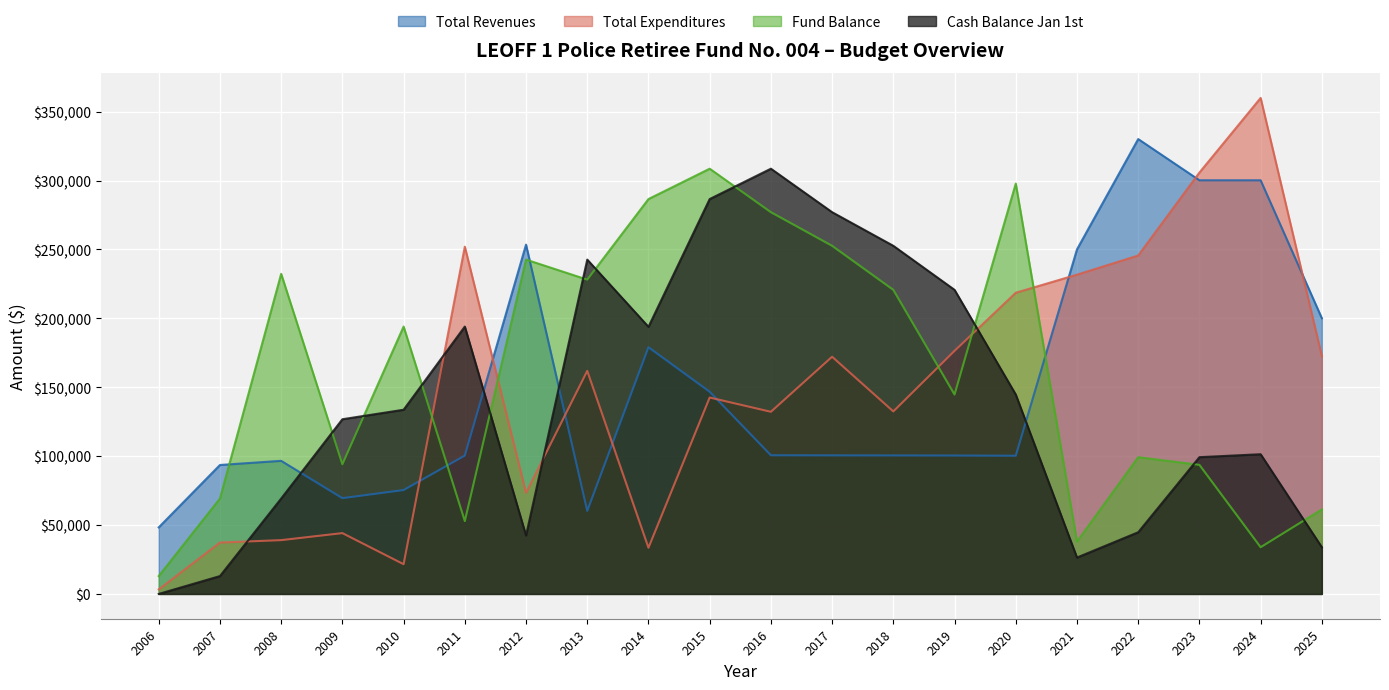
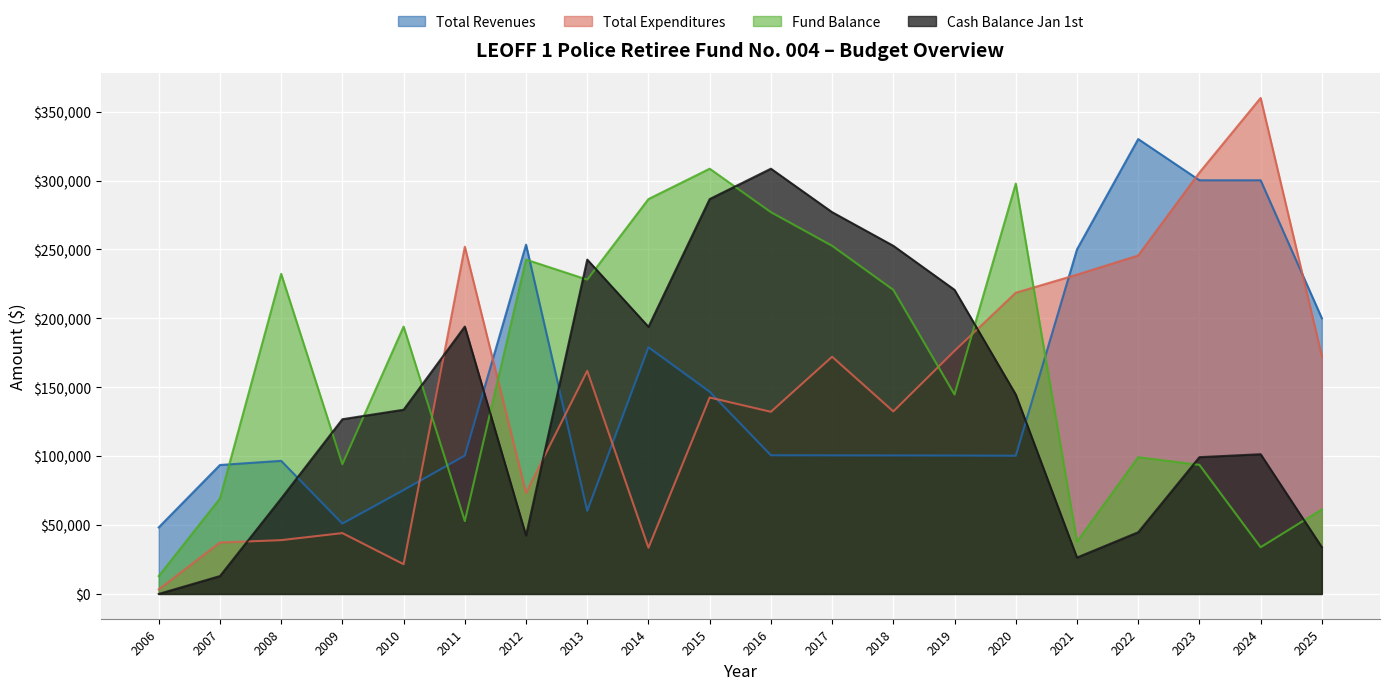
  {
    "Total Revenues": {
      "2006": "$48,000",
      "2007": "$94,000",
      "2008": "$97,000",
-     "2009": "$70,000",
+     "2009": "$51,000",
      "2010": "$75,000",
      "2011": "$100,000",
      "2012": "$254,000",
      "2013": "$60,000",
      "2014": "$179,000",
      "2015": "$147,000",
      "2016": "$101,000",
      "2017": "$101,000",
      "2018": "$101,000",
      "2019": "$100,000",
      "2020": "$100,000",
      "2021": "$250,000",
      "2022": "$330,000",
      "2023": "$300,000",
      "2024": "$300,000",
      "2025": "$200,000"
    },
    "Total Expenditures": {
      "2006": "$3,000",
      "2007": "$37,000",
      "2008": "$39,000",
      "2009": "$44,000",
      "2010": "$22,000",
      "2011": "$252,000",
      "2012": "$73,000",
      "2013": "$162,000",
      "2014": "$34,000",
      "2015": "$143,000",
      "2016": "$132,000",
      "2017": "$172,000",
      "2018": "$132,000",
      "2019": "$176,000",
      "2020": "$219,000",
      "2021": "$232,000",
      "2022": "$246,000",
      "2023": "$306,000",
      "2024": "$360,000",
      "2025": "$173,000"
    },
    "Fund Balance": {
      "2006": "$13,000",
      "2007": "$69,000",
      "2008": "$232,000",
      "2009": "$94,000",
      "2010": "$194,000",
      "2011": "$53,000",
      "2012": "$243,000",
      "2013": "$228,000",
      "2014": "$287,000",
      "2015": "$309,000",
      "2016": "$277,000",
      "2017": "$253,000",
      "2018": "$221,000",
      "2019": "$145,000",
      "2020": "$298,000",
      "2021": "$38,000",
      "2022": "$99,000",
      "2023": "$94,000",
      "2024": "$34,000",
      "2025": "$61,000"
    },
    "Cash Balance Jan 1st": {
      "2006": "$0",
      "2007": "$13,000",
      "2008": "$69,000",
      "2009": "$127,000",
      "2010": "$134,000",
      "2011": "$194,000",
      "2012": "$42,000",
      "2013": "$243,000",
      "2014": "$194,000",
      "2015": "$287,000",
      "2016": "$309,000",
      "2017": "$277,000",
      "2018": "$253,000",
      "2019": "$221,000",
      "2020": "$145,000",
      "2021": "$26,000",
      "2022": "$45,000",
      "2023": "$99,000",
      "2024": "$101,000",
      "2025": "$34,000"
    }
  }
